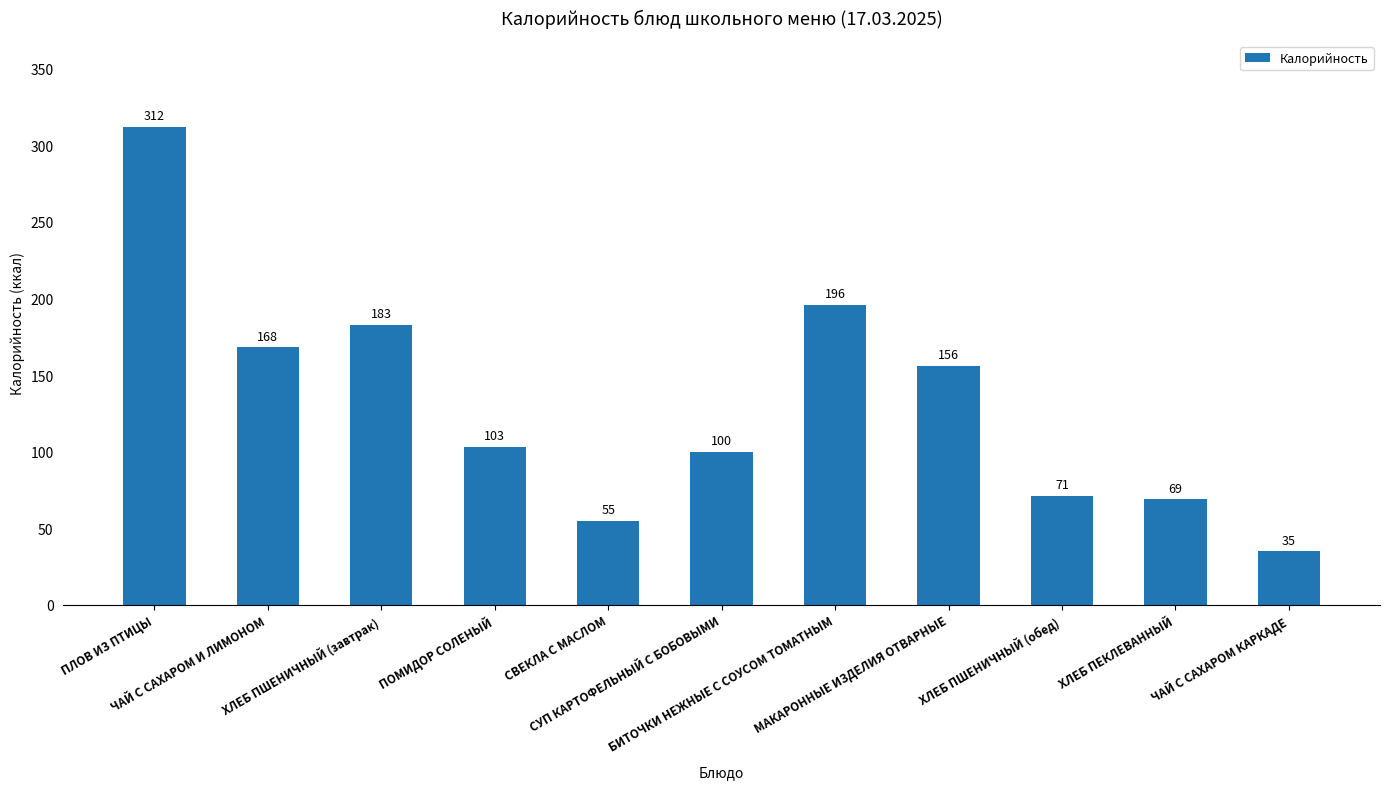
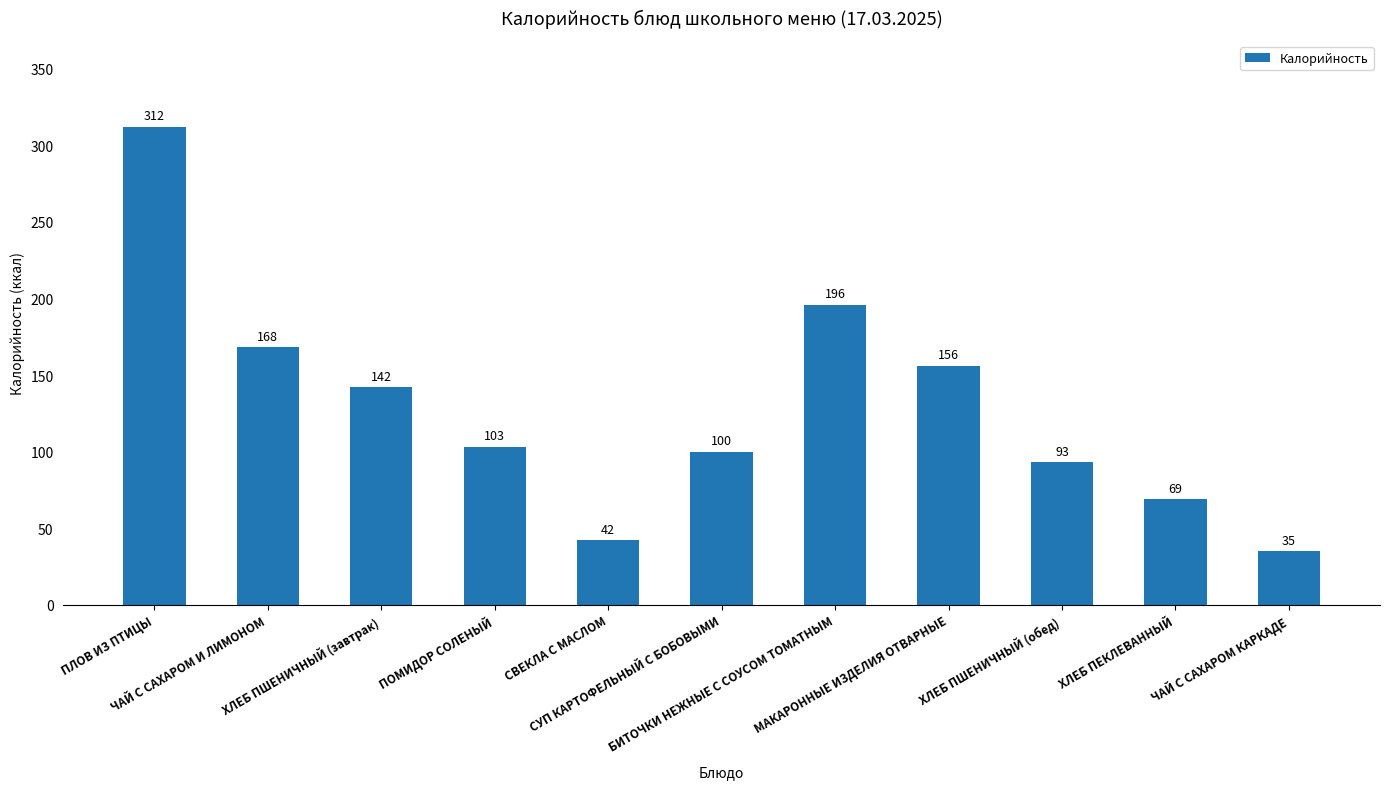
  {
    "ПЛОВ ИЗ ПТИЦЫ": 312,
    "ЧАЙ С САХАРОМ И ЛИМОНОМ": 168,
-   "ХЛЕБ ПШЕНИЧНЫЙ (завтрак)": 183,
+   "ХЛЕБ ПШЕНИЧНЫЙ (завтрак)": 142,
    "ПОМИДОР СОЛЕНЫЙ": 103,
-   "СВЕКЛА С МАСЛОМ": 55,
+   "СВЕКЛА С МАСЛОМ": 42,
    "СУП КАРТОФЕЛЬНЫЙ С БОБОВЫМИ": 100,
    "БИТОЧКИ НЕЖНЫЕ С СОУСОМ ТОМАТНЫМ": 196,
    "МАКАРОННЫЕ ИЗДЕЛИЯ ОТВАРНЫЕ": 156,
-   "ХЛЕБ ПШЕНИЧНЫЙ (обед)": 71,
+   "ХЛЕБ ПШЕНИЧНЫЙ (обед)": 93,
    "ХЛЕБ ПЕКЛЕВАННЫЙ": 69,
    "ЧАЙ С САХАРОМ КАРКАДЕ": 35
  }
